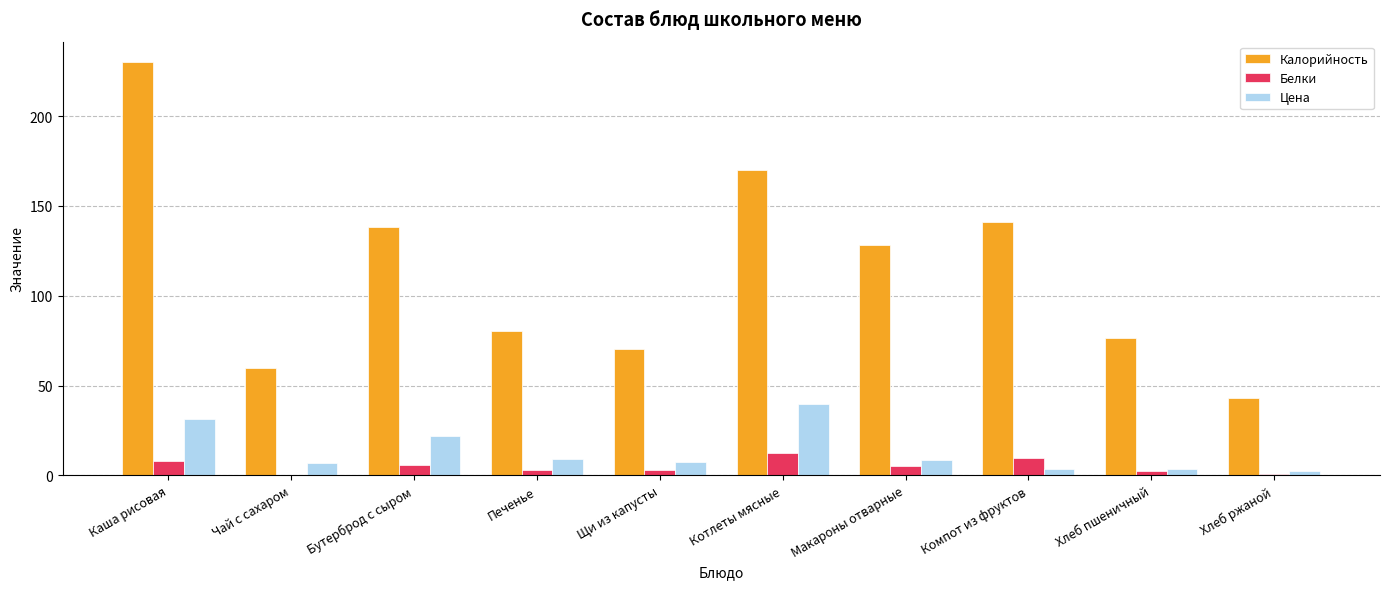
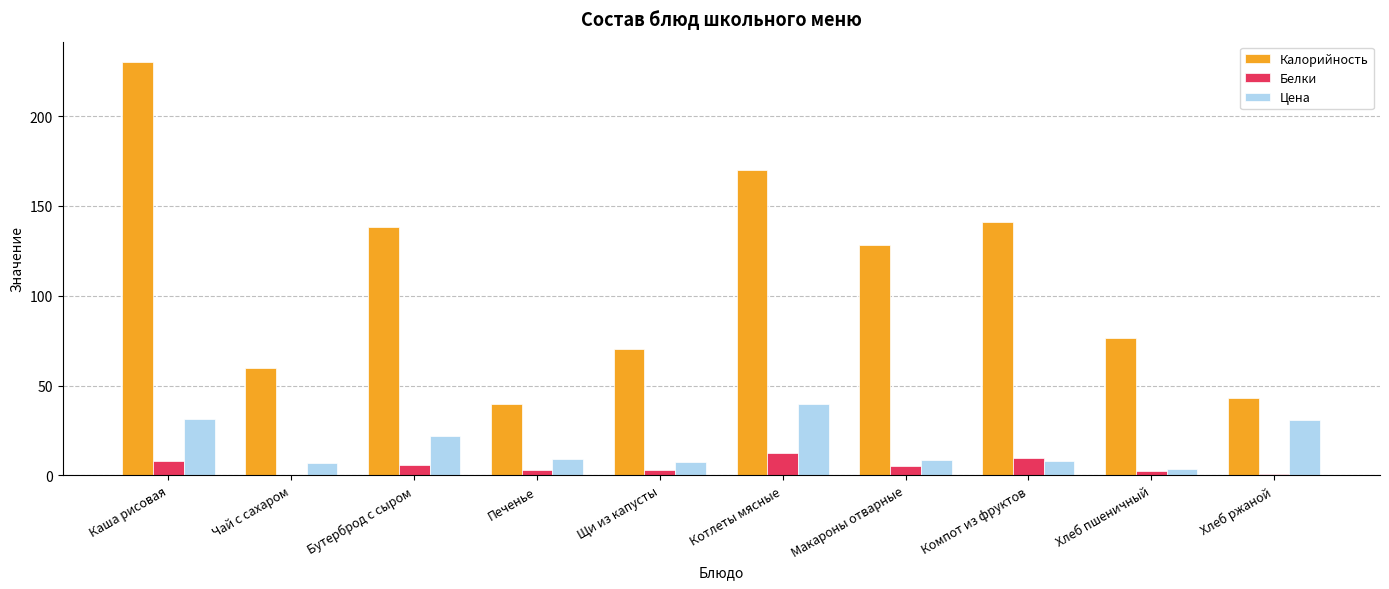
  {
    "Калорийность": {
      "Каша рисовая": 230,
      "Чай с сахаром": 60,
      "Бутерброд с сыром": 138,
-     "Печенье": 80,
+     "Печенье": 40,
      "Щи из капусты": 70,
      "Котлеты мясные": 170,
      "Макароны отварные": 128,
      "Компот из фруктов": 141,
      "Хлеб пшеничный": 76,
      "Хлеб ржаной": 43
    },
    "Белки": {
      "Каша рисовая": 8,
      "Бутерброд с сыром": 6,
      "Печенье": 3,
      "Щи из капусты": 3,
      "Котлеты мясные": 12,
      "Макароны отварные": 5,
      "Компот из фруктов": 10,
      "Хлеб пшеничный": 2
    },
    "Цена": {
      "Каша рисовая": 31,
      "Чай с сахаром": 7,
      "Бутерброд с сыром": 22,
      "Печенье": 9,
      "Щи из капусты": 7,
      "Котлеты мясные": 40,
      "Макароны отварные": 8,
-     "Компот из фруктов": 3,
+     "Компот из фруктов": 8,
      "Хлеб пшеничный": 3,
-     "Хлеб ржаной": 2
+     "Хлеб ржаной": 31
    }
  }
